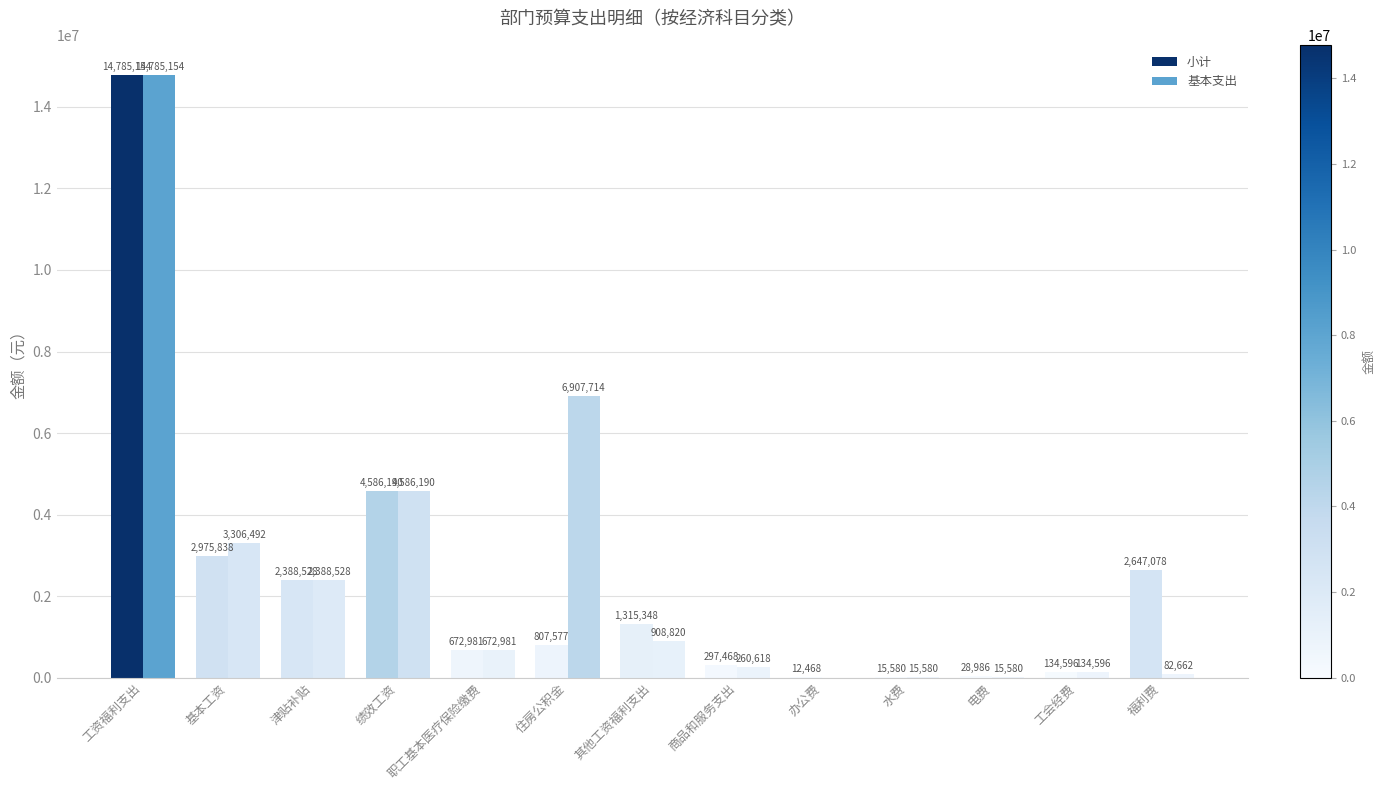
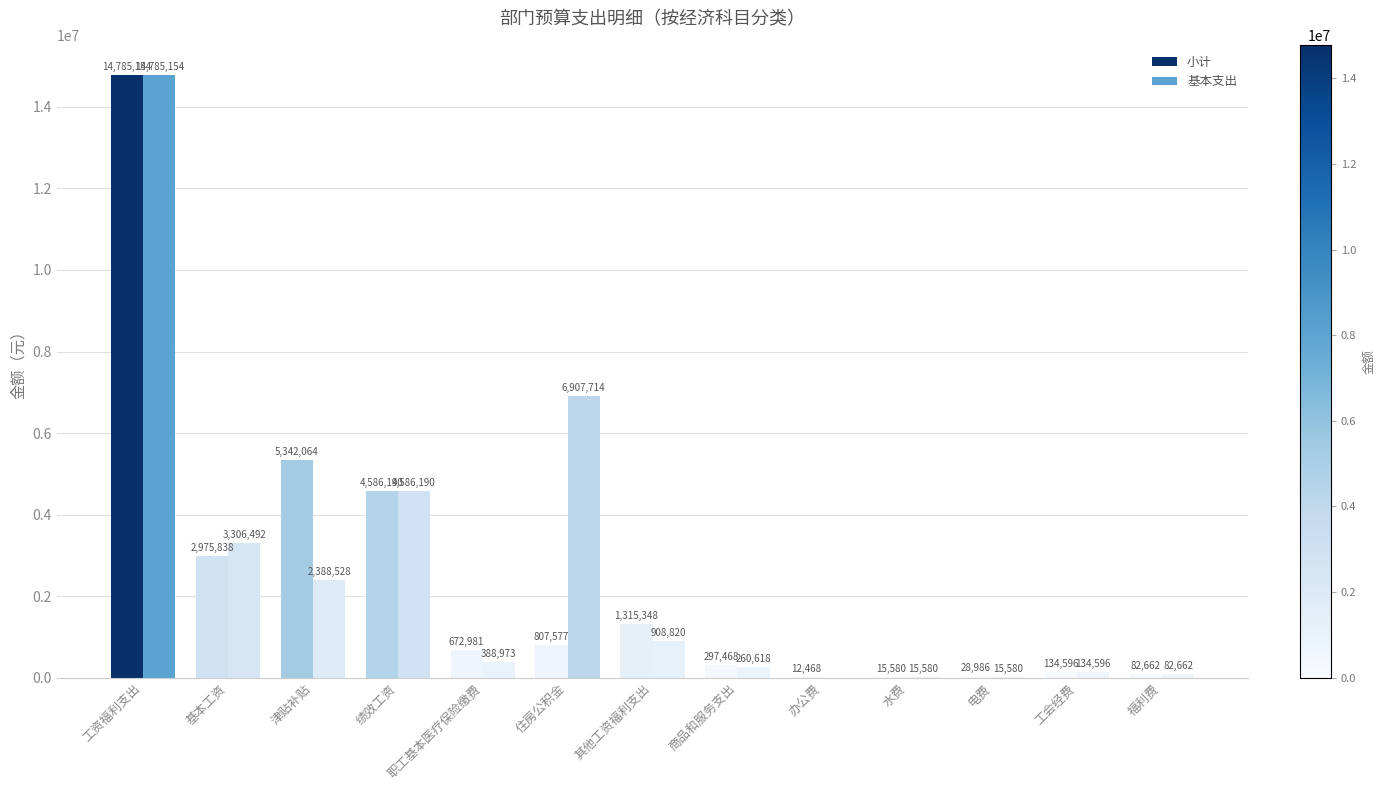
  {
    "小计": {
      "基本工资": "2,975,838",
-     "津贴补贴": "2,388,528",
+     "津贴补贴": "5,342,064",
      "职工基本医疗保险缴费": "672,981",
      "住房公积金": "807,577",
      "其他工资福利支出": "1,315,348",
      "商品和服务支出": "297,468",
      "办公费": "12,468",
      "水费": "15,580",
      "电费": "28,986",
      "工会经费": "134,596",
-     "福利费": "2,647,078"
+     "福利费": "82,662"
    },
    "基本支出": {
      "基本工资": "3,306,492",
-     "职工基本医疗保险缴费": "672,981",
+     "职工基本医疗保险缴费": "388,973",
      "住房公积金": "6,907,714",
      "其他工资福利支出": "908,820",
      "商品和服务支出": "260,618",
      "水费": "15,580",
      "电费": "15,580",
      "工会经费": "134,596",
      "福利费": "82,662"
    }
  }
